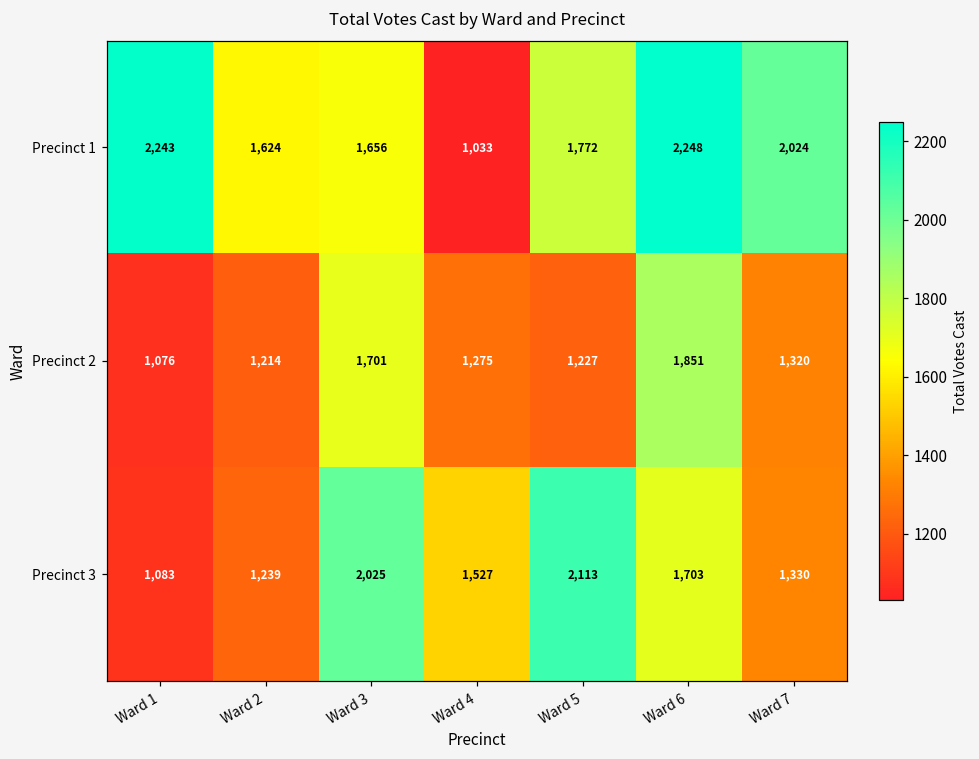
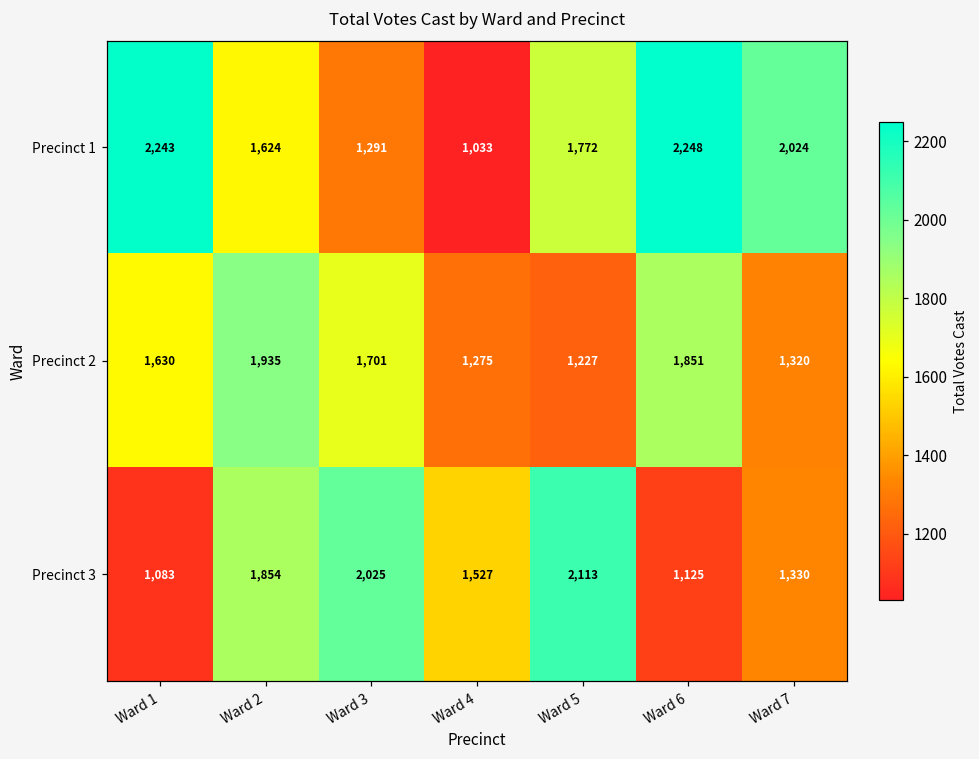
  {
    "Precinct 1": {
      "Ward 1": "2,243",
      "Ward 2": "1,624",
-     "Ward 3": "1,656",
+     "Ward 3": "1,291",
      "Ward 4": "1,033",
      "Ward 5": "1,772",
      "Ward 6": "2,248",
      "Ward 7": "2,024"
    },
    "Precinct 2": {
-     "Ward 1": "1,076",
-     "Ward 2": "1,214",
+     "Ward 1": "1,630",
+     "Ward 2": "1,935",
      "Ward 3": "1,701",
      "Ward 4": "1,275",
      "Ward 5": "1,227",
      "Ward 6": "1,851",
      "Ward 7": "1,320"
    },
    "Precinct 3": {
      "Ward 1": "1,083",
-     "Ward 2": "1,239",
+     "Ward 2": "1,854",
      "Ward 3": "2,025",
      "Ward 4": "1,527",
      "Ward 5": "2,113",
-     "Ward 6": "1,703",
+     "Ward 6": "1,125",
      "Ward 7": "1,330"
    }
  }
